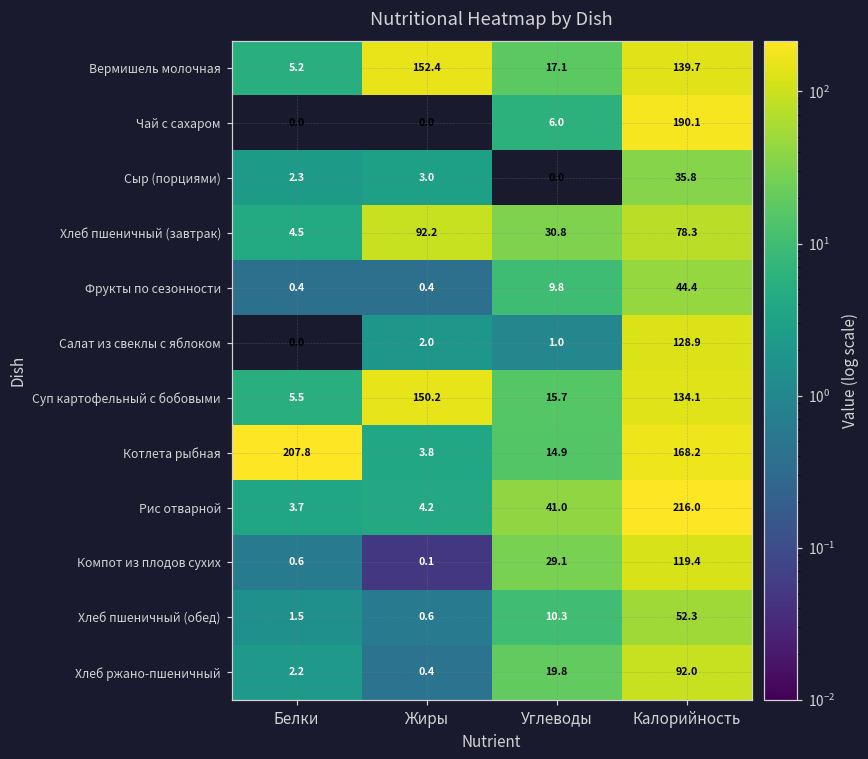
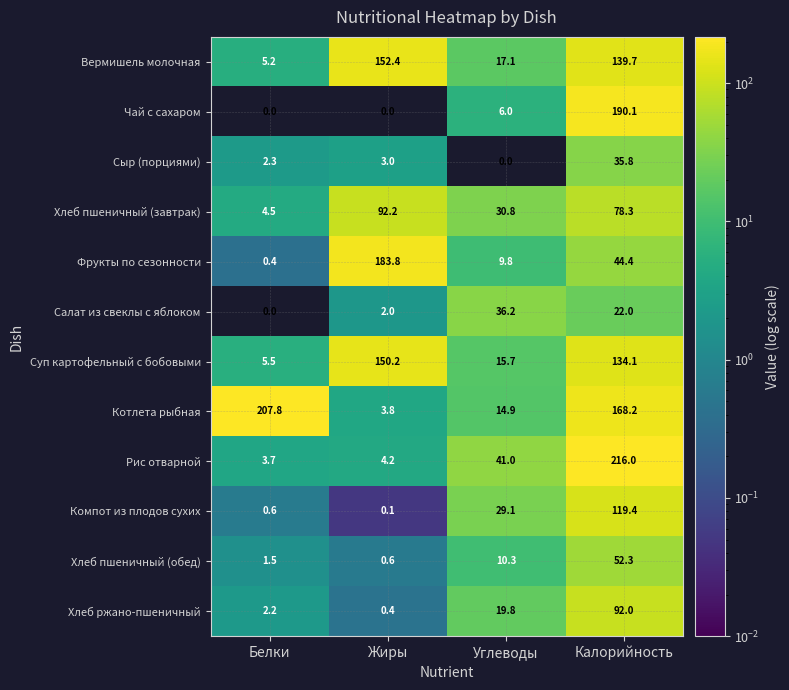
  {
    "Вермишель молочная": {
      "Белки": 5.2,
      "Жиры": 152.4,
      "Углеводы": 17.1,
      "Калорийность": 139.7
    },
    "Чай с сахаром": {
      "Углеводы": 6.0,
      "Калорийность": 190.1
    },
    "Сыр (порциями)": {
      "Белки": 2.3,
      "Жиры": 3.0,
      "Калорийность": 35.8
    },
    "Хлеб пшеничный (завтрак)": {
      "Белки": 4.5,
      "Жиры": 92.2,
      "Углеводы": 30.8,
      "Калорийность": 78.3
    },
    "Фрукты по сезонности": {
      "Белки": 0.4,
-     "Жиры": 0.4,
+     "Жиры": 183.8,
      "Углеводы": 9.8,
      "Калорийность": 44.4
    },
    "Салат из свеклы с яблоком": {
      "Жиры": 2.0,
-     "Углеводы": 1.0,
-     "Калорийность": 128.9
+     "Углеводы": 36.2,
+     "Калорийность": 22.0
    },
    "Суп картофельный с бобовыми": {
      "Белки": 5.5,
      "Жиры": 150.2,
      "Углеводы": 15.7,
      "Калорийность": 134.1
    },
    "Котлета рыбная": {
      "Белки": 207.8,
      "Жиры": 3.8,
      "Углеводы": 14.9,
      "Калорийность": 168.2
    },
    "Рис отварной": {
      "Белки": 3.7,
      "Жиры": 4.2,
      "Углеводы": 41.0,
      "Калорийность": 216.0
    },
    "Компот из плодов сухих": {
      "Белки": 0.6,
      "Жиры": 0.1,
      "Углеводы": 29.1,
      "Калорийность": 119.4
    },
    "Хлеб пшеничный (обед)": {
      "Белки": 1.5,
      "Жиры": 0.6,
      "Углеводы": 10.3,
      "Калорийность": 52.3
    },
    "Хлеб ржано-пшеничный": {
      "Белки": 2.2,
      "Жиры": 0.4,
      "Углеводы": 19.8,
      "Калорийность": 92.0
    }
  }
